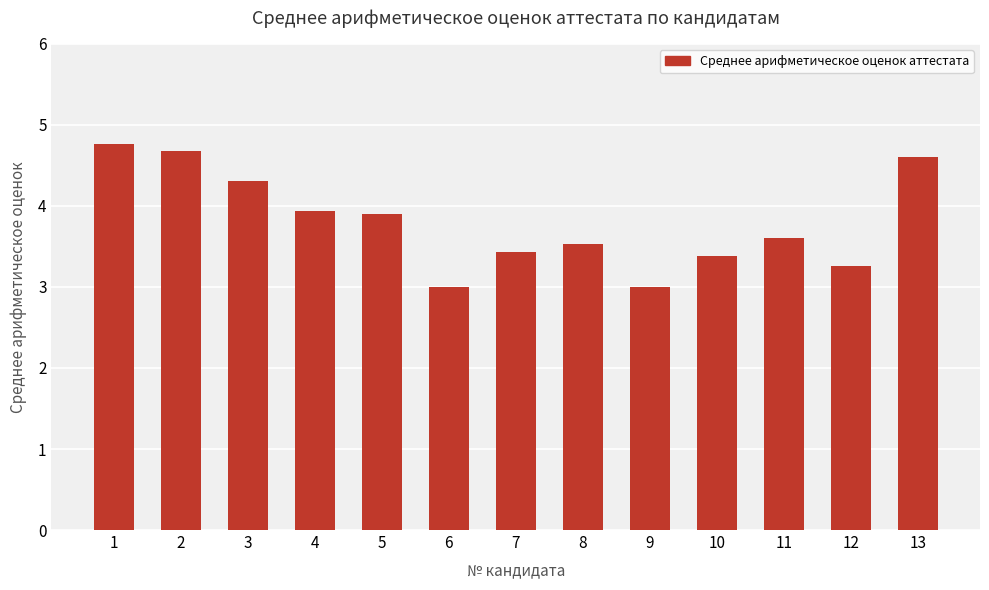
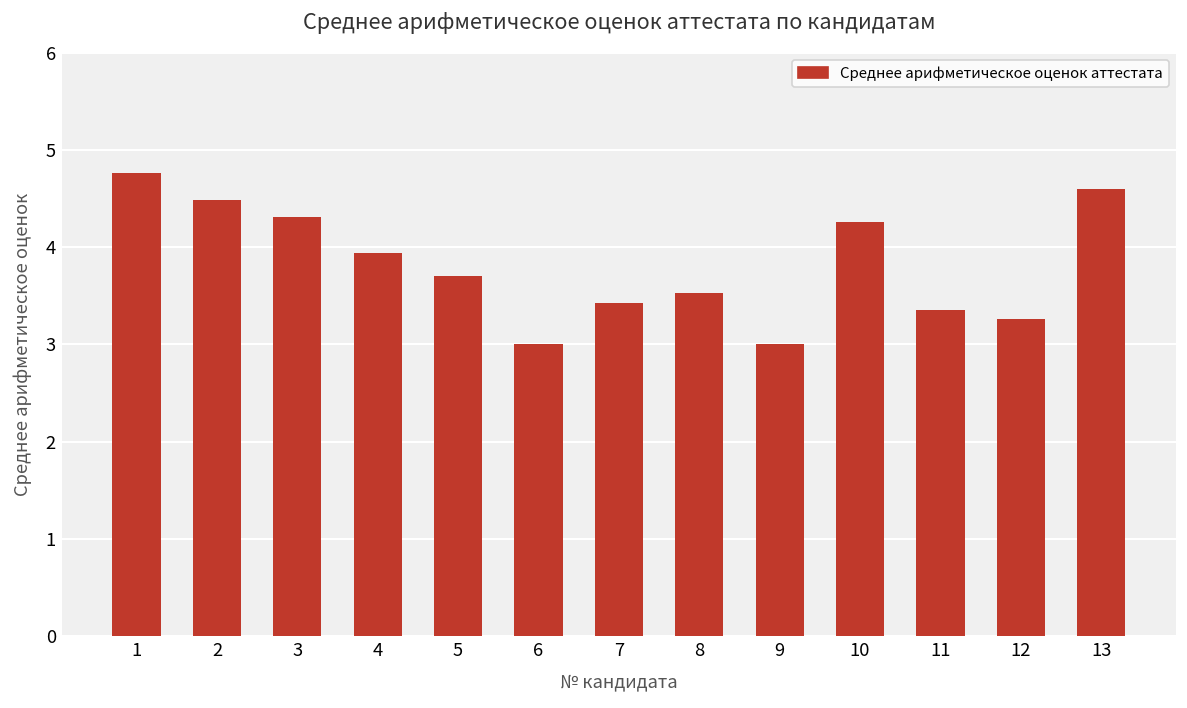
  {
    "1": 4.8,
-   "2": 4.7,
+   "2": 4.5,
    "3": 4.3,
    "4": 3.9,
-   "5": 3.9,
+   "5": 3.7,
    "6": 3.0,
    "7": 3.4,
    "8": 3.5,
    "9": 3.0,
-   "10": 3.4,
-   "11": 3.6,
+   "10": 4.3,
+   "11": 3.4,
    "12": 3.3,
    "13": 4.6
  }
